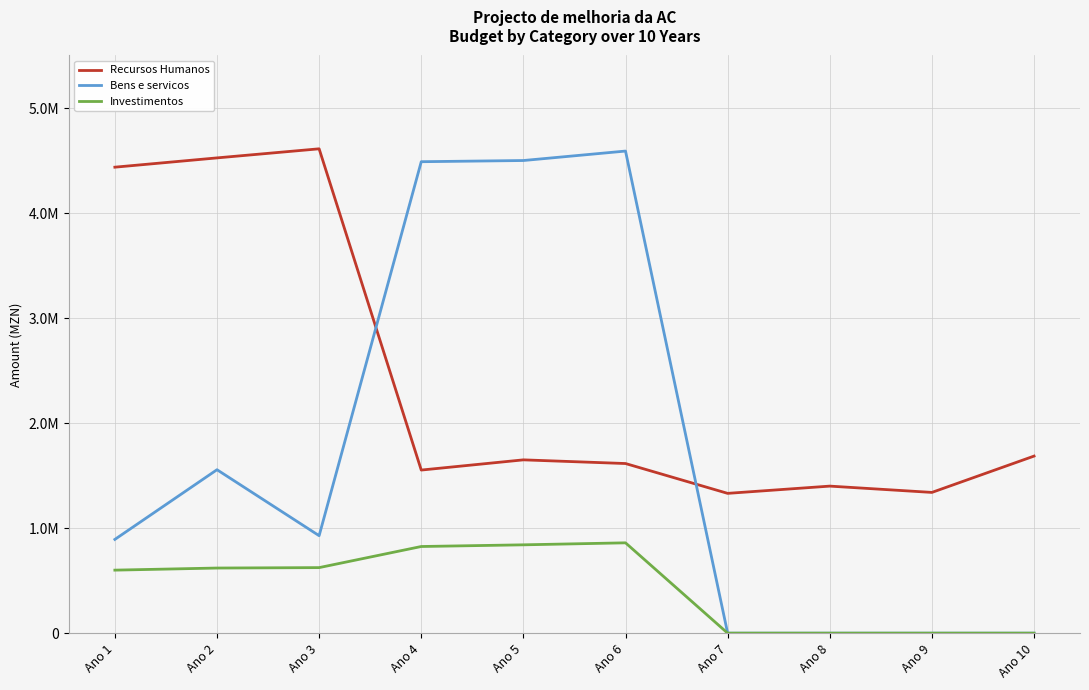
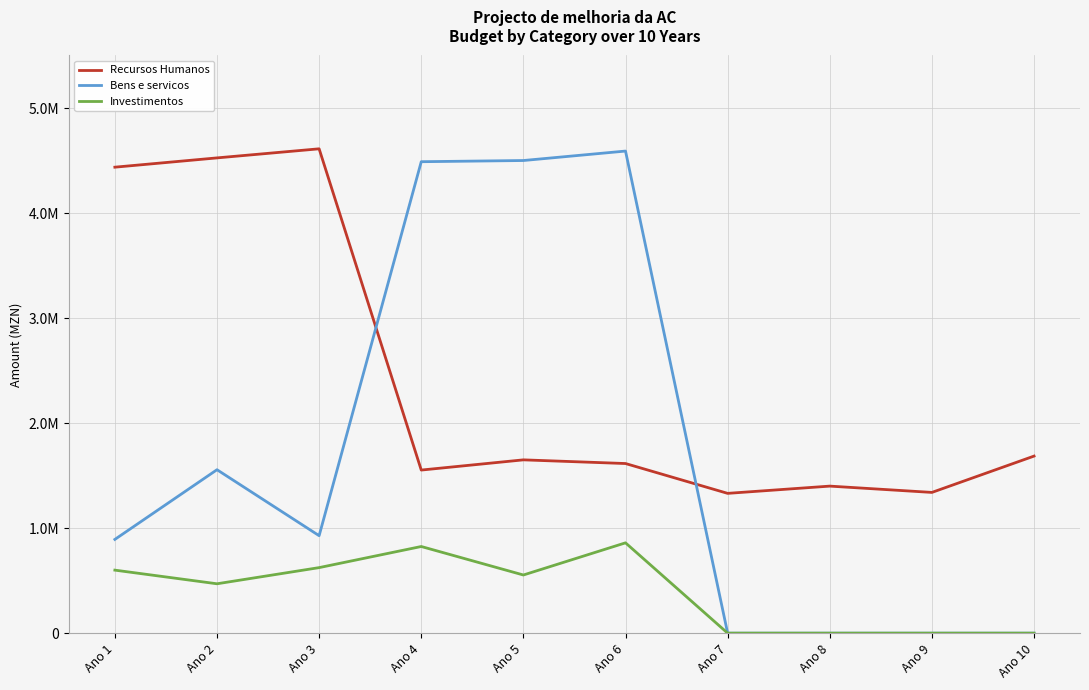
  {
    "Recursos Humanos": {
      "Ano 1": 4440000,
      "Ano 2": 4530000,
      "Ano 3": 4610000,
      "Ano 4": 1550000,
      "Ano 5": 1650000,
      "Ano 6": 1620000,
      "Ano 7": 1330000,
      "Ano 8": 1400000,
      "Ano 9": 1340000,
      "Ano 10": 1690000
    },
    "Bens e servicos": {
      "Ano 1": 890000,
      "Ano 2": 1560000,
      "Ano 3": 930000,
      "Ano 4": 4490000,
      "Ano 5": 4500000,
      "Ano 6": 4590000
    },
    "Investimentos": {
      "Ano 1": 600000,
-     "Ano 2": 620000,
+     "Ano 2": 470000,
      "Ano 3": 620000,
      "Ano 4": 830000,
-     "Ano 5": 840000,
+     "Ano 5": 550000,
      "Ano 6": 860000
    }
  }
